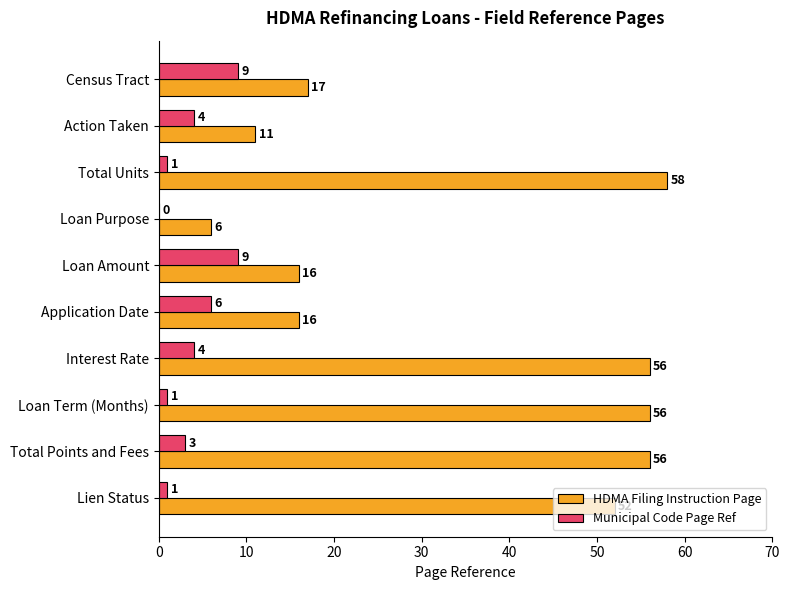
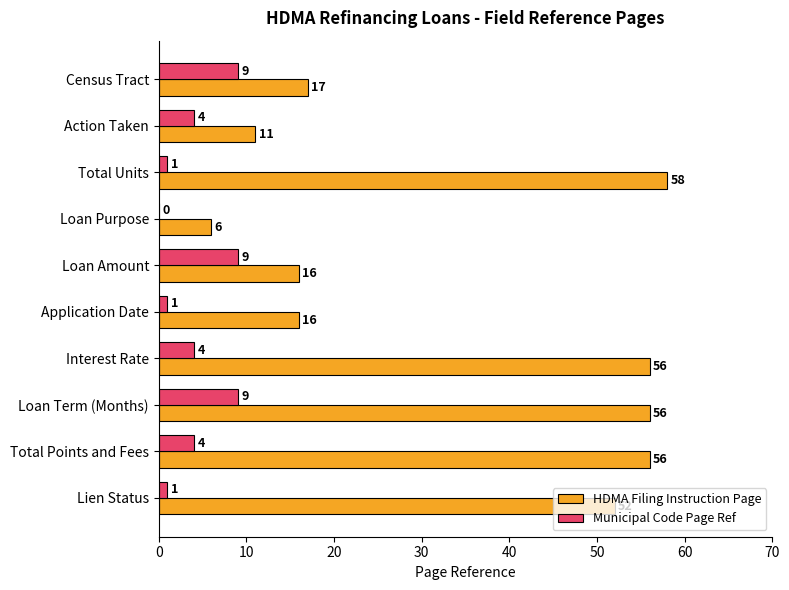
  {
    "HDMA Filing Instruction Page": {
      "Census Tract": 17,
      "Action Taken": 11,
      "Total Units": 58,
      "Loan Purpose": 6,
      "Loan Amount": 16,
      "Application Date": 16,
      "Interest Rate": 56,
      "Loan Term (Months)": 56,
      "Total Points and Fees": 56
    },
    "Municipal Code Page Ref": {
      "Census Tract": 9,
      "Action Taken": 4,
      "Total Units": 1,
      "Loan Purpose": 0,
      "Loan Amount": 9,
-     "Application Date": 6,
+     "Application Date": 1,
      "Interest Rate": 4,
-     "Loan Term (Months)": 1,
-     "Total Points and Fees": 3,
+     "Loan Term (Months)": 9,
+     "Total Points and Fees": 4,
      "Lien Status": 1
    }
  }
